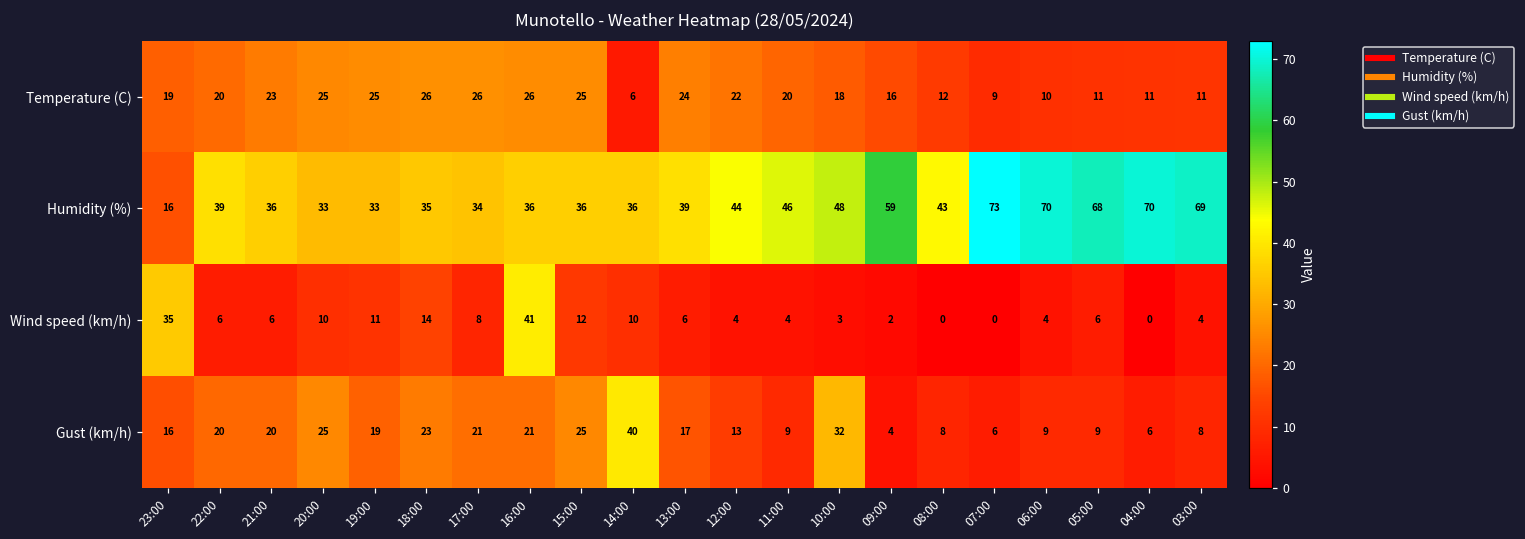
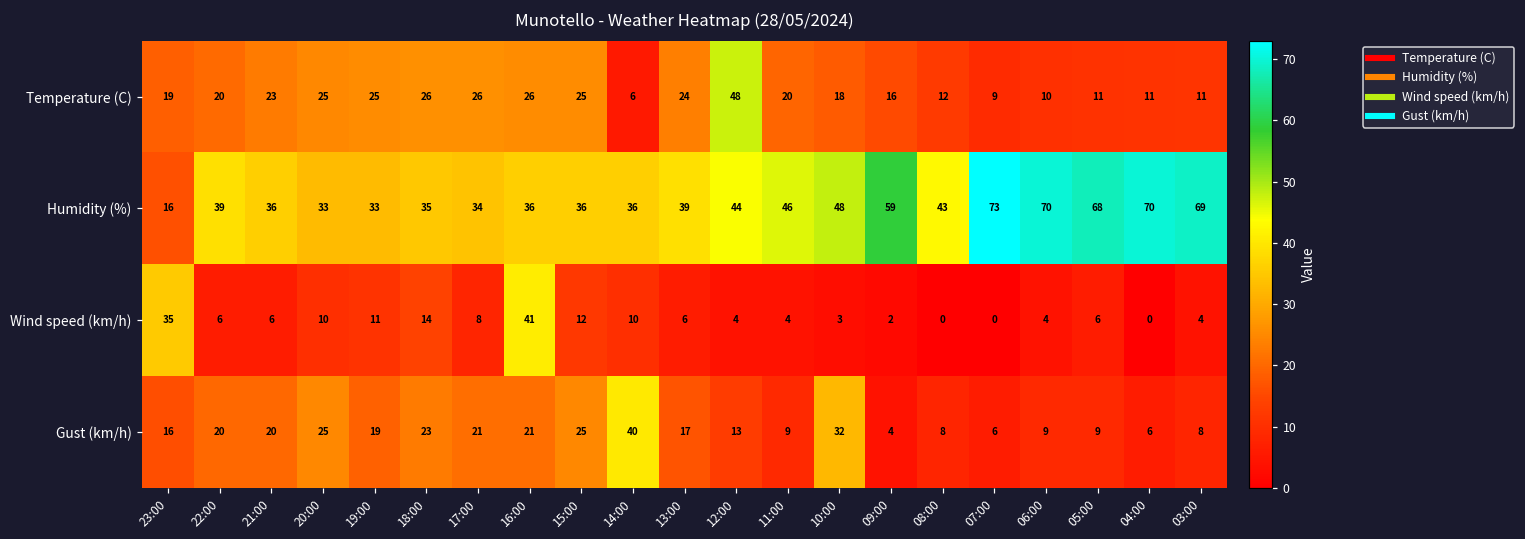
  {
    "Temperature (C)": {
      "23:00": 19,
      "22:00": 20,
      "21:00": 23,
      "20:00": 25,
      "19:00": 25,
      "18:00": 26,
      "17:00": 26,
      "16:00": 26,
      "15:00": 25,
      "14:00": 6,
      "13:00": 24,
-     "12:00": 22,
+     "12:00": 48,
      "11:00": 20,
      "10:00": 18,
      "09:00": 16,
      "08:00": 12,
      "07:00": 9,
      "06:00": 10,
      "05:00": 11,
      "04:00": 11,
      "03:00": 11
    },
    "Humidity (%)": {
      "23:00": 16,
      "22:00": 39,
      "21:00": 36,
      "20:00": 33,
      "19:00": 33,
      "18:00": 35,
      "17:00": 34,
      "16:00": 36,
      "15:00": 36,
      "14:00": 36,
      "13:00": 39,
      "12:00": 44,
      "11:00": 46,
      "10:00": 48,
      "09:00": 59,
      "08:00": 43,
      "07:00": 73,
      "06:00": 70,
      "05:00": 68,
      "04:00": 70,
      "03:00": 69
    },
    "Wind speed (km/h)": {
      "23:00": 35,
      "22:00": 6,
      "21:00": 6,
      "20:00": 10,
      "19:00": 11,
      "18:00": 14,
      "17:00": 8,
      "16:00": 41,
      "15:00": 12,
      "14:00": 10,
      "13:00": 6,
      "12:00": 4,
      "11:00": 4,
      "10:00": 3,
      "09:00": 2,
      "08:00": 0,
      "07:00": 0,
      "06:00": 4,
      "05:00": 6,
      "04:00": 0,
      "03:00": 4
    },
    "Gust (km/h)": {
      "23:00": 16,
      "22:00": 20,
      "21:00": 20,
      "20:00": 25,
      "19:00": 19,
      "18:00": 23,
      "17:00": 21,
      "16:00": 21,
      "15:00": 25,
      "14:00": 40,
      "13:00": 17,
      "12:00": 13,
      "11:00": 9,
      "10:00": 32,
      "09:00": 4,
      "08:00": 8,
      "07:00": 6,
      "06:00": 9,
      "05:00": 9,
      "04:00": 6,
      "03:00": 8
    }
  }
